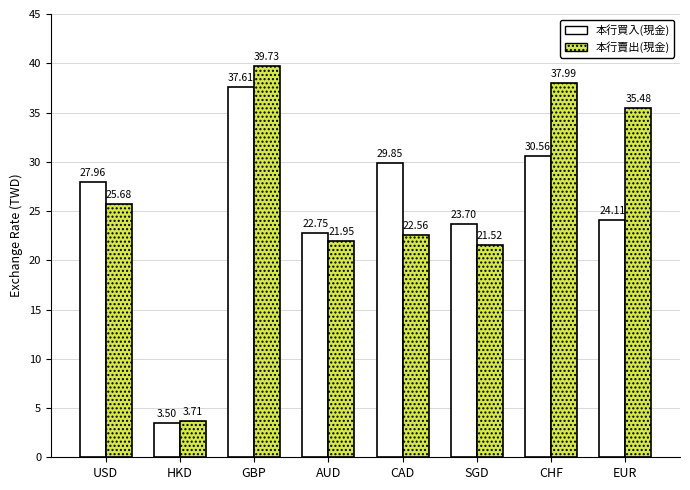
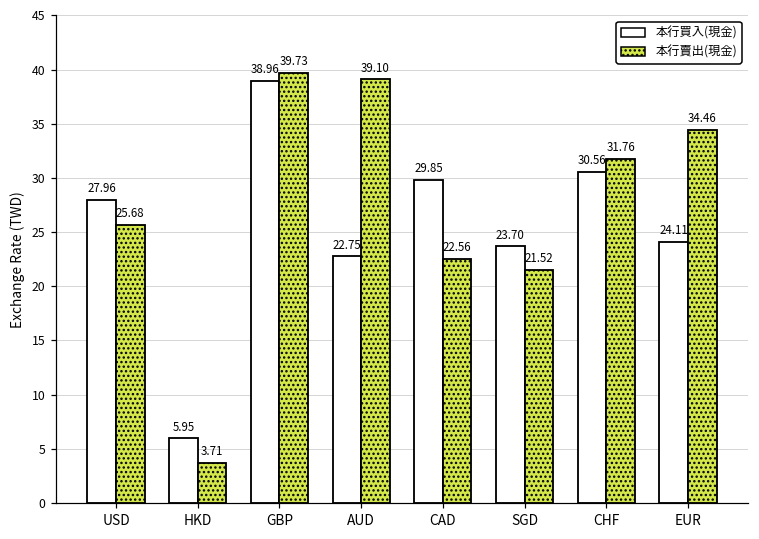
  {
    "本行買入(現金)": {
      "USD": 27.96,
-     "HKD": 3.50,
-     "GBP": 37.61,
+     "HKD": 5.95,
+     "GBP": 38.96,
      "AUD": 22.75,
      "CAD": 29.85,
      "SGD": 23.70,
      "CHF": 30.56,
      "EUR": 24.11
    },
    "本行賣出(現金)": {
      "USD": 25.68,
      "HKD": 3.71,
      "GBP": 39.73,
-     "AUD": 21.95,
+     "AUD": 39.10,
      "CAD": 22.56,
      "SGD": 21.52,
-     "CHF": 37.99,
-     "EUR": 35.48
+     "CHF": 31.76,
+     "EUR": 34.46
    }
  }
